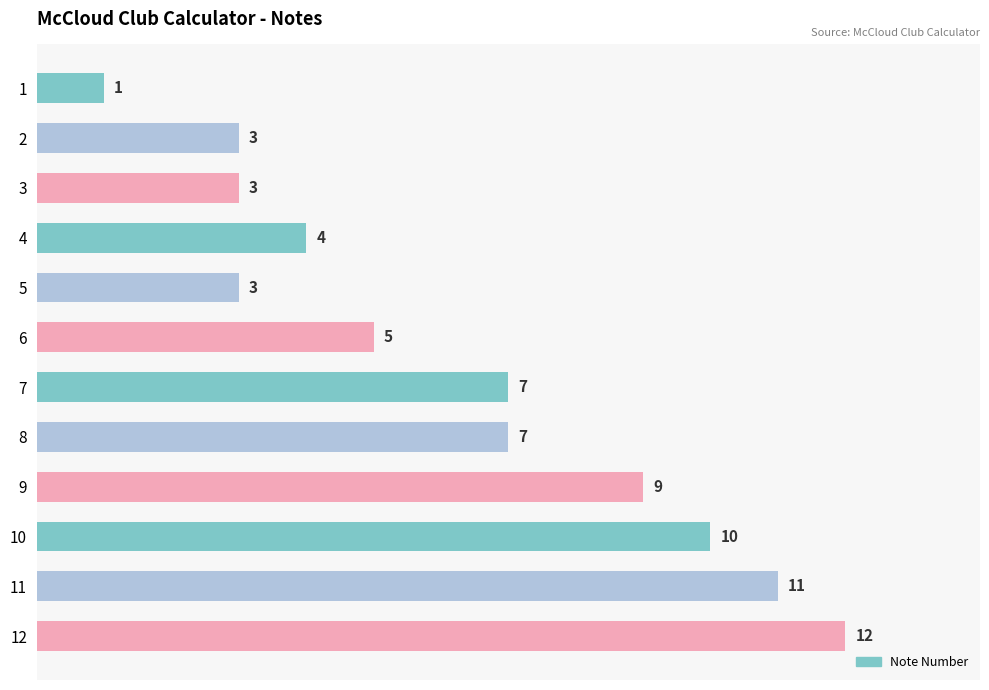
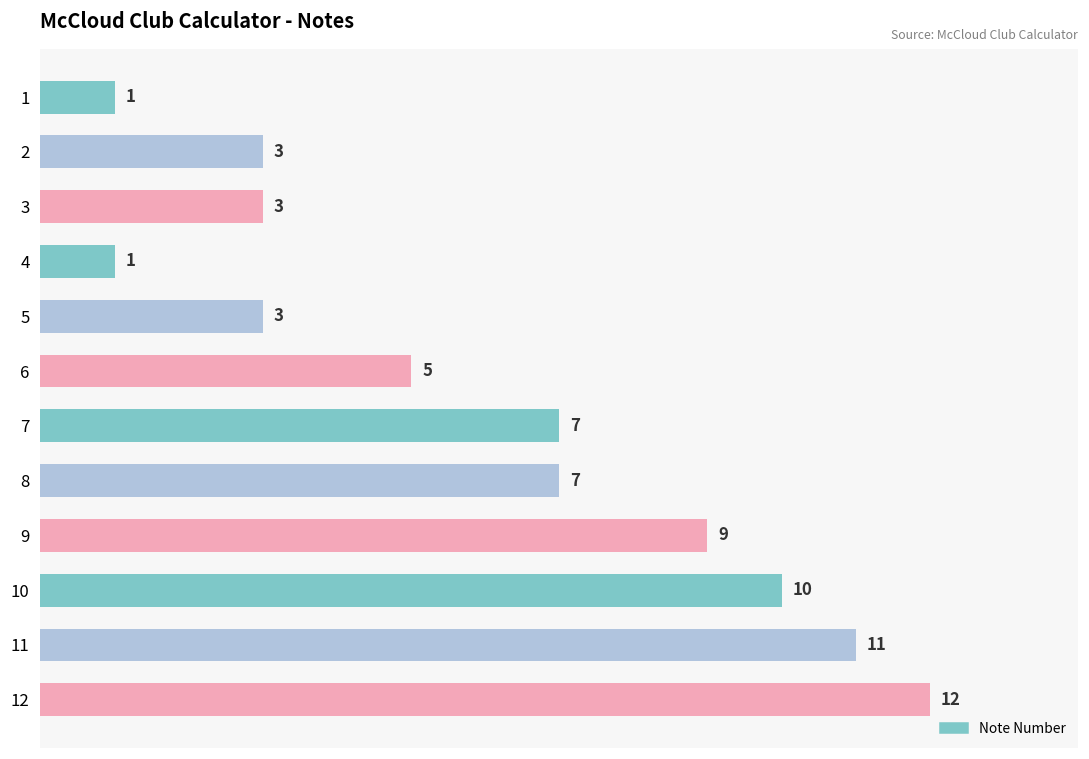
  {
    "1": 1,
    "2": 3,
    "3": 3,
-   "4": 4,
+   "4": 1,
    "5": 3,
    "6": 5,
    "7": 7,
    "8": 7,
    "9": 9,
    "10": 10,
    "11": 11,
    "12": 12
  }
